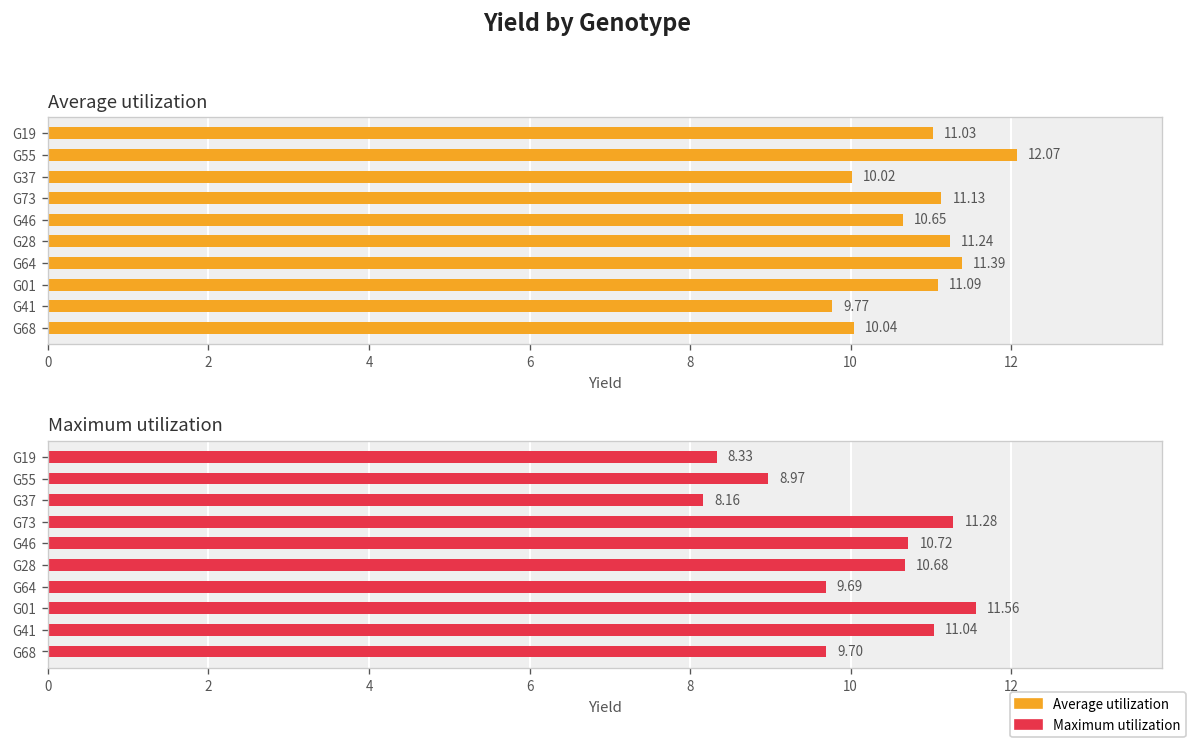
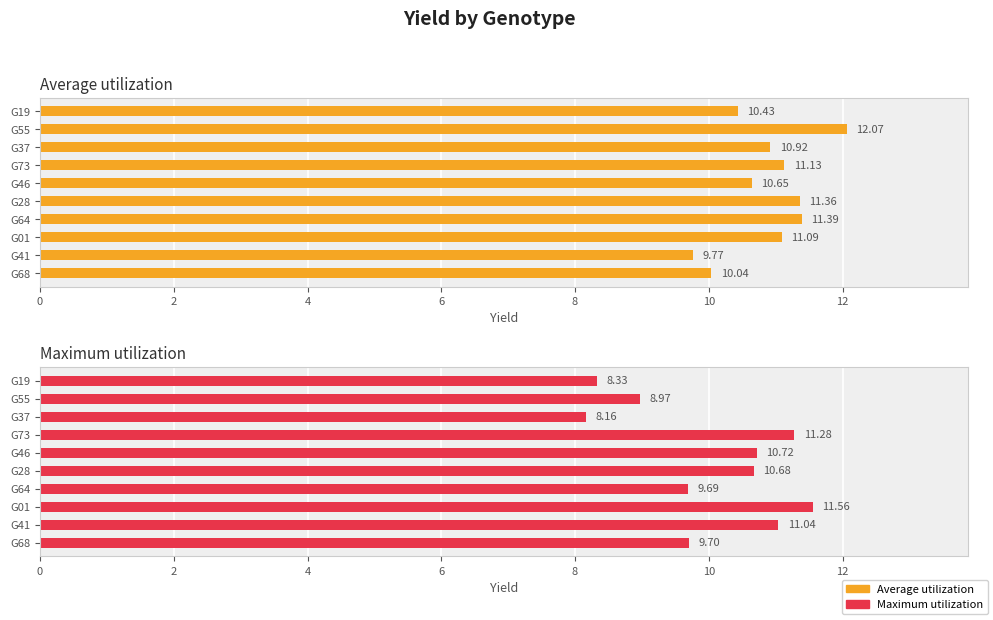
  {
    "Average utilization": {
-     "G19": 11.03,
+     "G19": 10.43,
      "G55": 12.07,
-     "G37": 10.02,
+     "G37": 10.92,
      "G73": 11.13,
      "G46": 10.65,
-     "G28": 11.24,
+     "G28": 11.36,
      "G64": 11.39,
      "G01": 11.09,
      "G41": 9.77,
      "G68": 10.04
    },
    "Maximum utilization": {
      "G19": 8.33,
      "G55": 8.97,
      "G37": 8.16,
      "G73": 11.28,
      "G46": 10.72,
      "G28": 10.68,
      "G64": 9.69,
      "G01": 11.56,
      "G41": 11.04,
      "G68": 9.70
    }
  }
